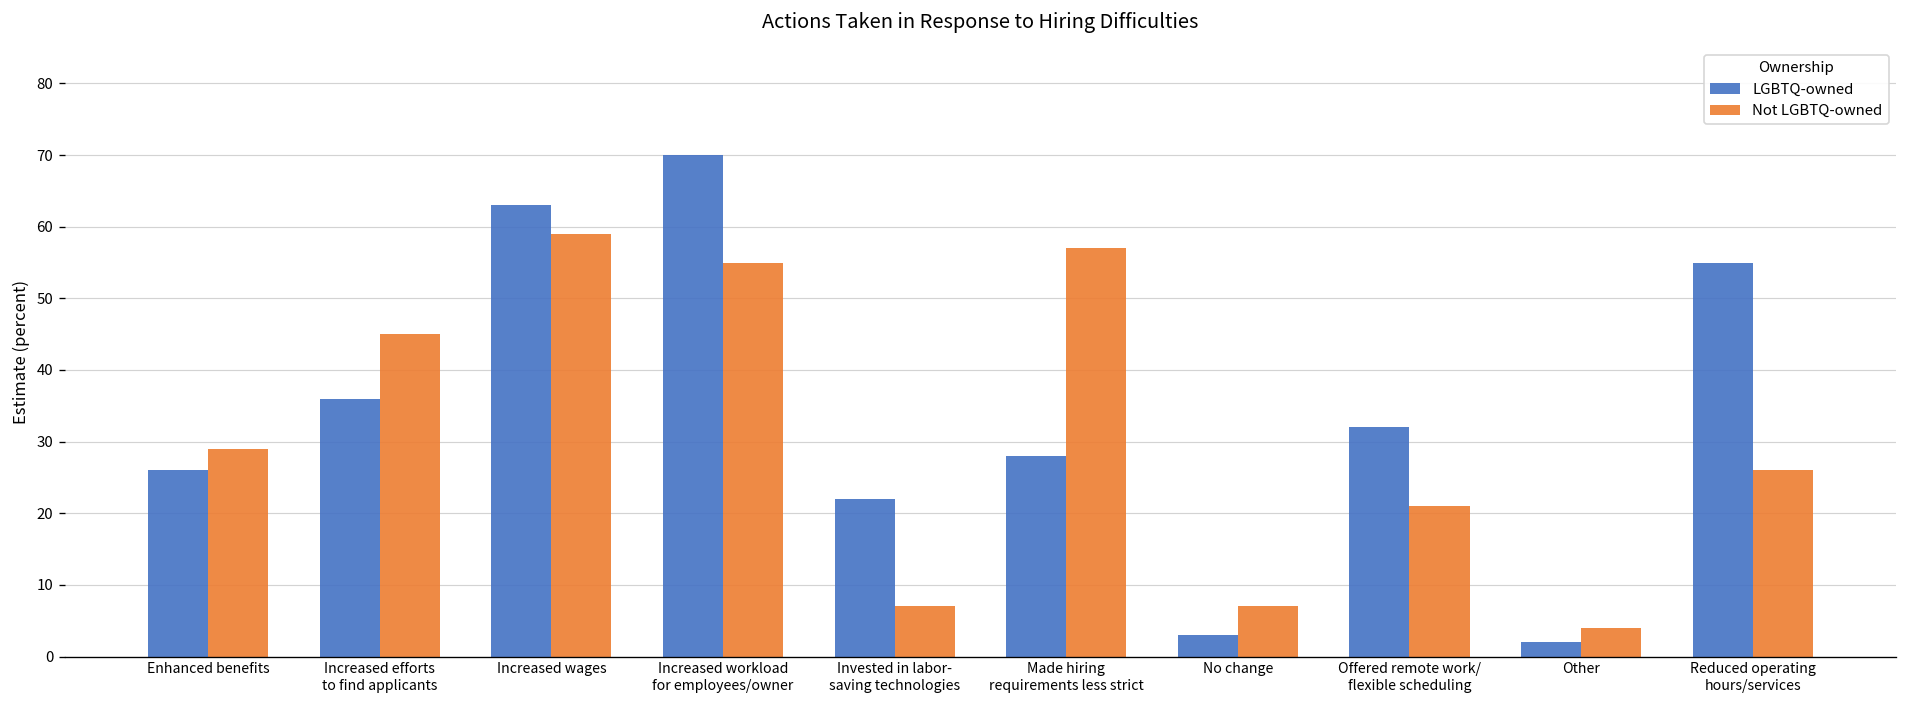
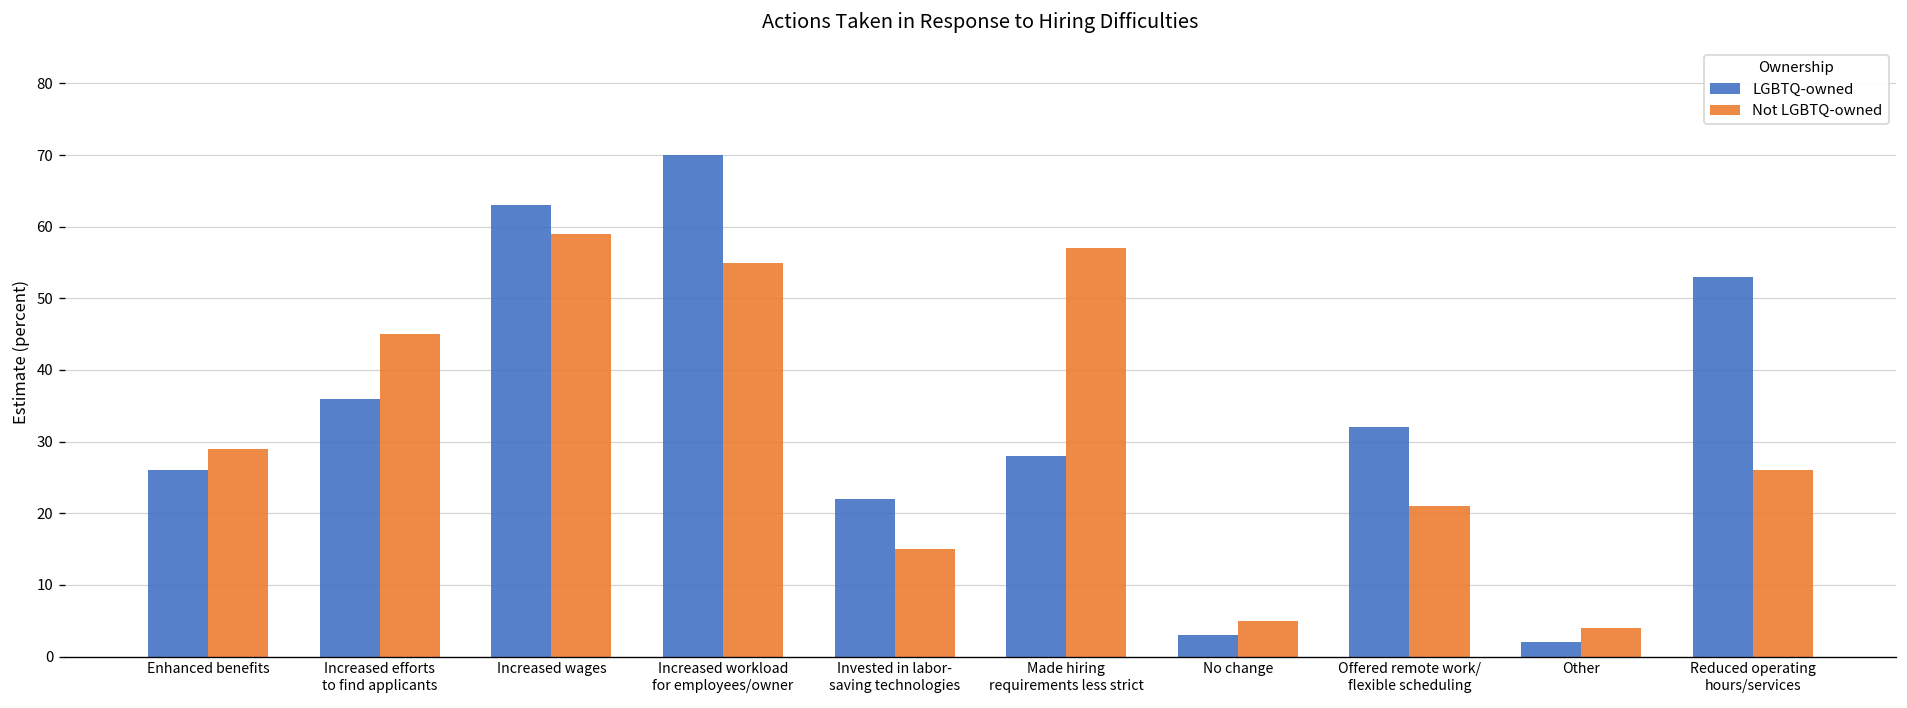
  {
    "LGBTQ-owned": {
      "Enhanced benefits": 26,
      "Increased efforts to find applicants": 36,
      "Increased wages": 63,
      "Increased workload for employees/owner": 70,
      "Invested in labor- saving technologies": 22,
      "Made hiring requirements less strict": 28,
      "No change": 3,
      "Offered remote work/ flexible scheduling": 32,
      "Other": 2,
-     "Reduced operating hours/services": 55
+     "Reduced operating hours/services": 53
    },
    "Not LGBTQ-owned": {
      "Enhanced benefits": 29,
      "Increased efforts to find applicants": 45,
      "Increased wages": 59,
      "Increased workload for employees/owner": 55,
-     "Invested in labor- saving technologies": 7,
+     "Invested in labor- saving technologies": 15,
      "Made hiring requirements less strict": 57,
-     "No change": 7,
+     "No change": 5,
      "Offered remote work/ flexible scheduling": 21,
      "Other": 4,
      "Reduced operating hours/services": 26
    }
  }
